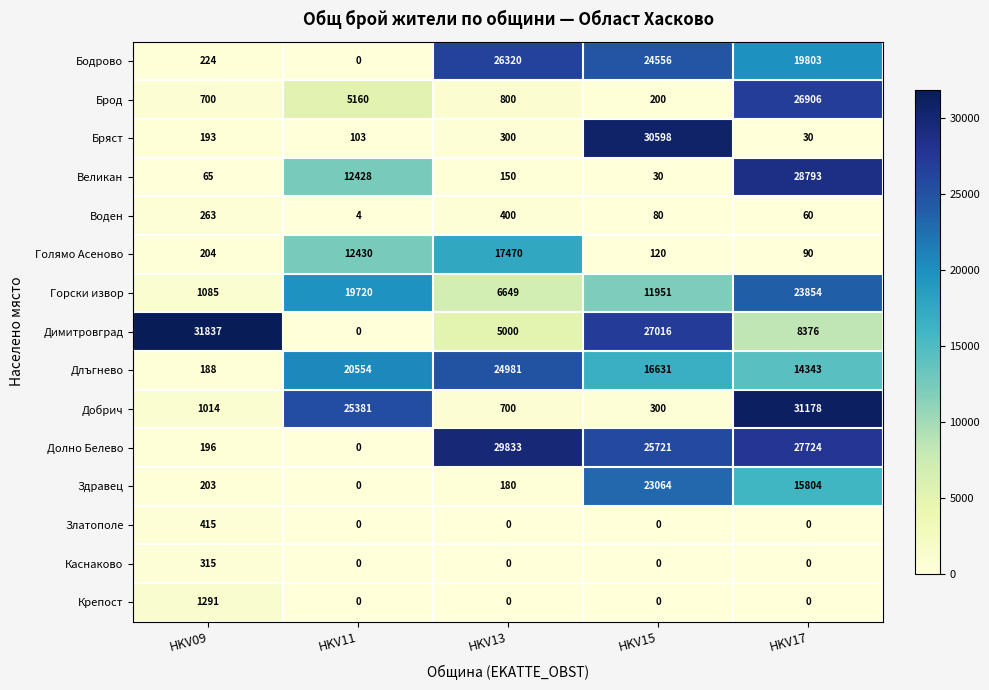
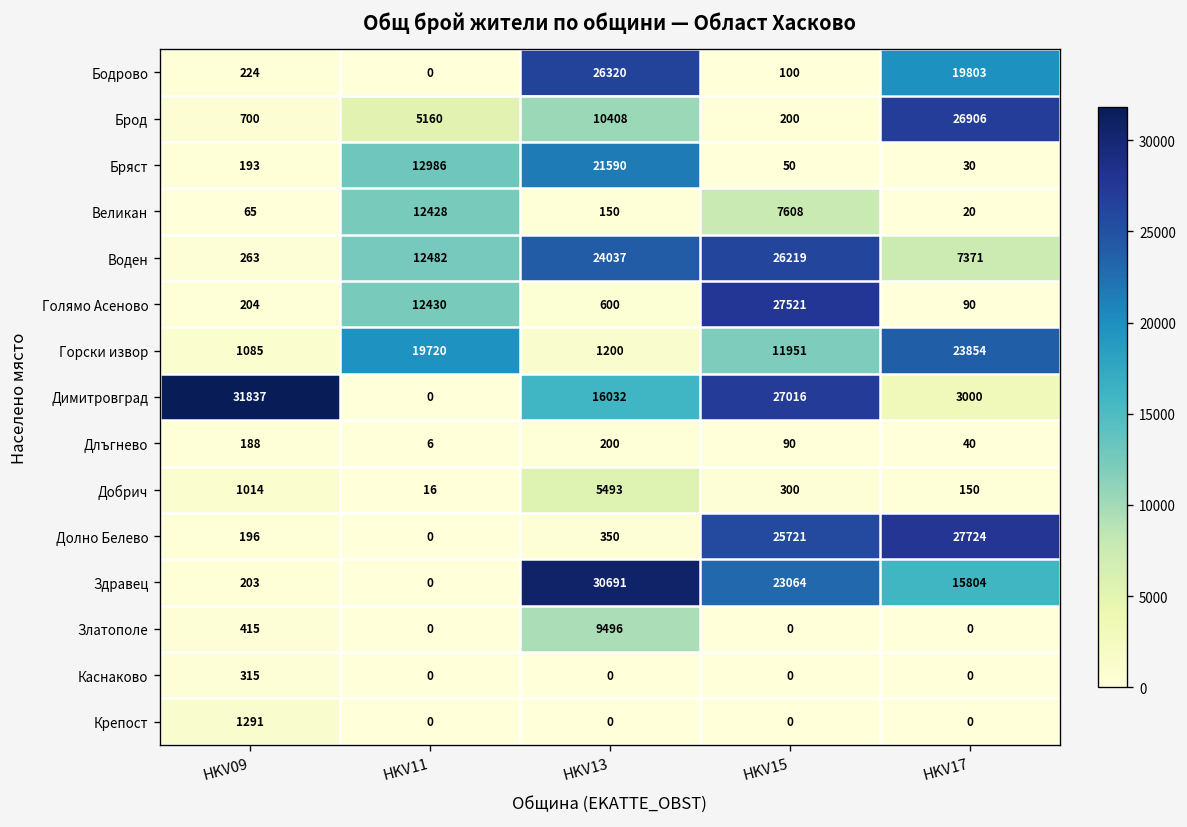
  {
    "Бодрово": {
      "HKV09": 224,
      "HKV11": 0,
      "HKV13": 26320,
-     "HKV15": 24556,
+     "HKV15": 100,
      "HKV17": 19803
    },
    "Брод": {
      "HKV09": 700,
      "HKV11": 5160,
-     "HKV13": 800,
+     "HKV13": 10408,
      "HKV15": 200,
      "HKV17": 26906
    },
    "Бряст": {
      "HKV09": 193,
-     "HKV11": 103,
-     "HKV13": 300,
-     "HKV15": 30598,
+     "HKV11": 12986,
+     "HKV13": 21590,
+     "HKV15": 50,
      "HKV17": 30
    },
    "Великан": {
      "HKV09": 65,
      "HKV11": 12428,
      "HKV13": 150,
-     "HKV15": 30,
-     "HKV17": 28793
+     "HKV15": 7608,
+     "HKV17": 20
    },
    "Воден": {
      "HKV09": 263,
-     "HKV11": 4,
-     "HKV13": 400,
-     "HKV15": 80,
-     "HKV17": 60
+     "HKV11": 12482,
+     "HKV13": 24037,
+     "HKV15": 26219,
+     "HKV17": 7371
    },
    "Голямо Асеново": {
      "HKV09": 204,
      "HKV11": 12430,
-     "HKV13": 17470,
-     "HKV15": 120,
+     "HKV13": 600,
+     "HKV15": 27521,
      "HKV17": 90
    },
    "Горски извор": {
      "HKV09": 1085,
      "HKV11": 19720,
-     "HKV13": 6649,
+     "HKV13": 1200,
      "HKV15": 11951,
      "HKV17": 23854
    },
    "Димитровград": {
      "HKV09": 31837,
      "HKV11": 0,
-     "HKV13": 5000,
+     "HKV13": 16032,
      "HKV15": 27016,
-     "HKV17": 8376
+     "HKV17": 3000
    },
    "Длъгнево": {
      "HKV09": 188,
-     "HKV11": 20554,
-     "HKV13": 24981,
-     "HKV15": 16631,
-     "HKV17": 14343
+     "HKV11": 6,
+     "HKV13": 200,
+     "HKV15": 90,
+     "HKV17": 40
    },
    "Добрич": {
      "HKV09": 1014,
-     "HKV11": 25381,
-     "HKV13": 700,
+     "HKV11": 16,
+     "HKV13": 5493,
      "HKV15": 300,
-     "HKV17": 31178
+     "HKV17": 150
    },
    "Долно Белево": {
      "HKV09": 196,
      "HKV11": 0,
-     "HKV13": 29833,
+     "HKV13": 350,
      "HKV15": 25721,
      "HKV17": 27724
    },
    "Здравец": {
      "HKV09": 203,
      "HKV11": 0,
-     "HKV13": 180,
+     "HKV13": 30691,
      "HKV15": 23064,
      "HKV17": 15804
    },
    "Златополе": {
      "HKV09": 415,
      "HKV11": 0,
-     "HKV13": 0,
+     "HKV13": 9496,
      "HKV15": 0,
      "HKV17": 0
    },
    "Каснаково": {
      "HKV09": 315,
      "HKV11": 0,
      "HKV13": 0,
      "HKV15": 0,
      "HKV17": 0
    },
    "Крепост": {
      "HKV09": 1291,
      "HKV11": 0,
      "HKV13": 0,
      "HKV15": 0,
      "HKV17": 0
    }
  }
